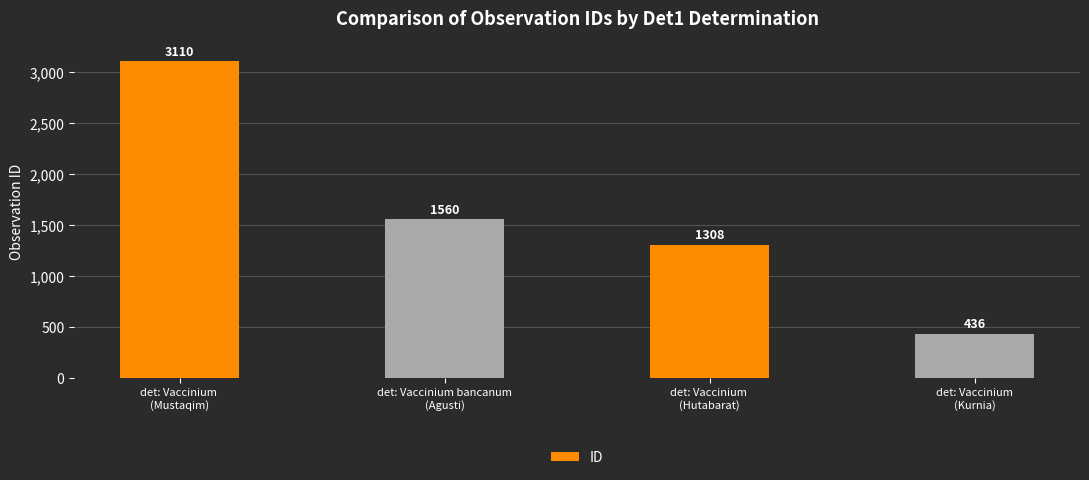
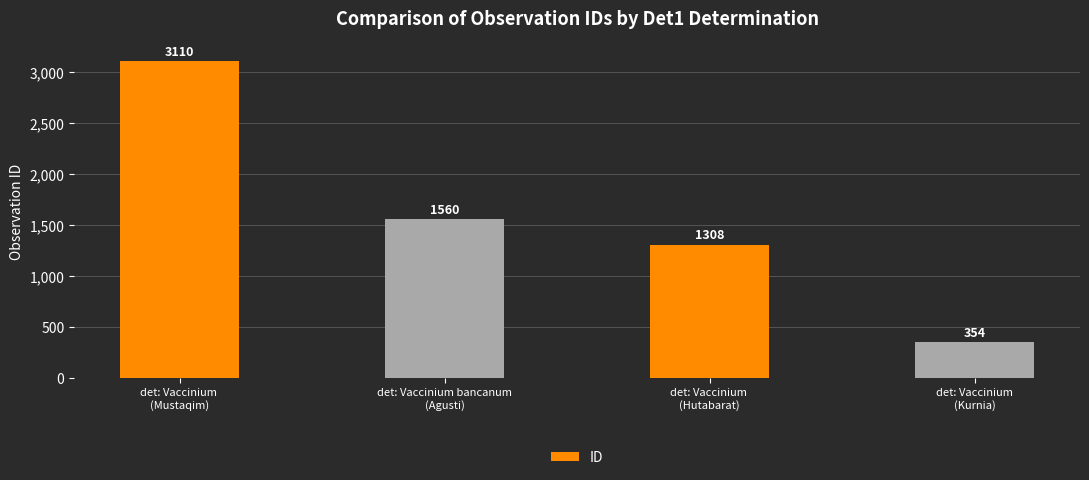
  {
    "det: Vaccinium (Mustaqim)": 3110,
    "det: Vaccinium bancanum (Agusti)": 1560,
    "det: Vaccinium (Hutabarat)": 1308,
-   "det: Vaccinium (Kurnia)": 436
+   "det: Vaccinium (Kurnia)": 354
  }
